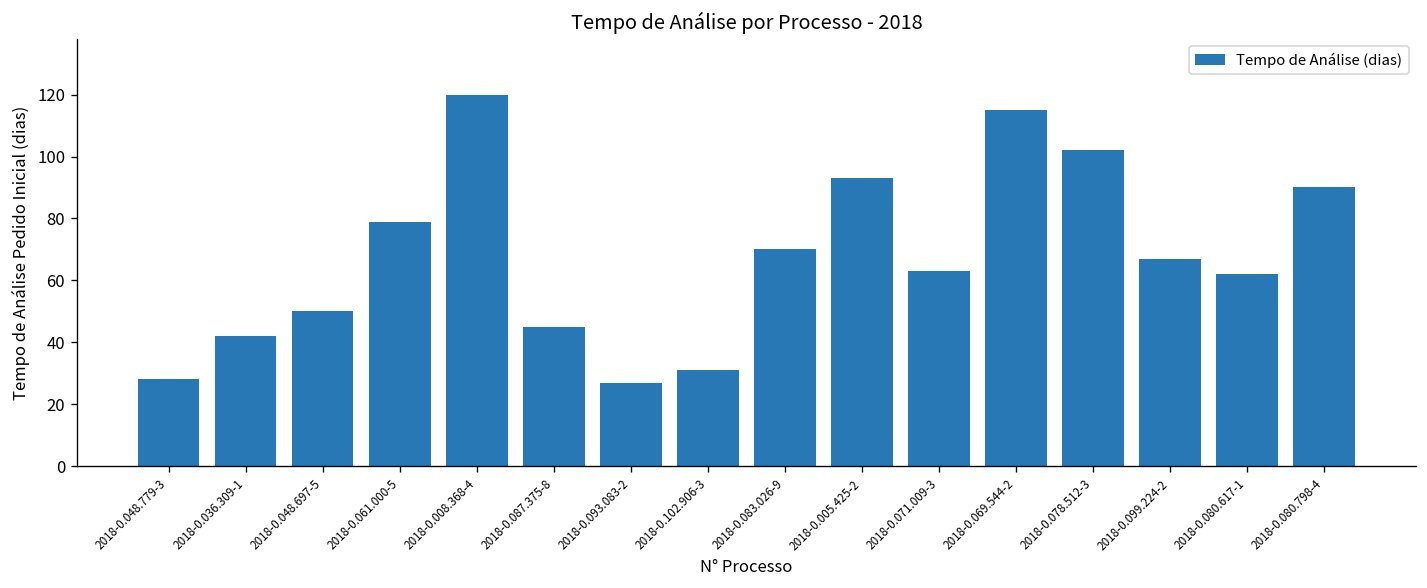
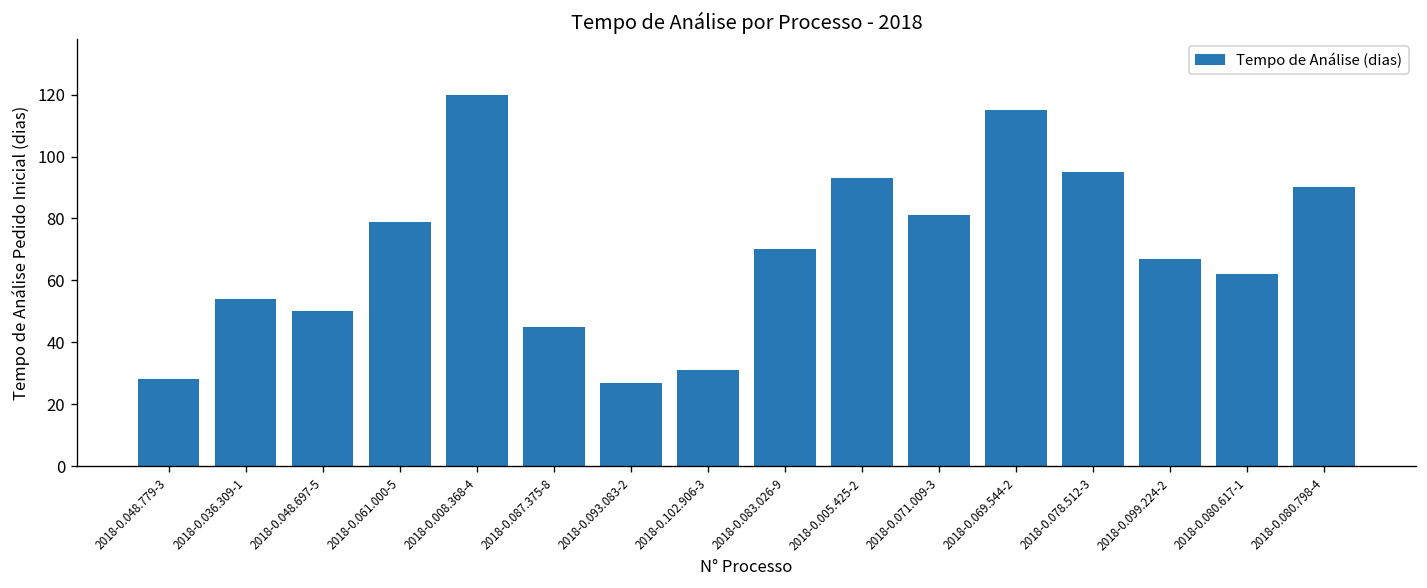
  {
    "2018-0.048.779-3": 28,
-   "2018-0.036.309-1": 42,
+   "2018-0.036.309-1": 54,
    "2018-0.048.697-5": 50,
    "2018-0.061.000-5": 79,
    "2018-0.008.368-4": 120,
    "2018-0.087.375-8": 45,
    "2018-0.093.083-2": 27,
    "2018-0.102.906-3": 31,
    "2018-0.083.026-9": 70,
    "2018-0.005.425-2": 93,
-   "2018-0.071.009-3": 63,
+   "2018-0.071.009-3": 81,
    "2018-0.069.544-2": 115,
-   "2018-0.078.512-3": 102,
+   "2018-0.078.512-3": 95,
    "2018-0.099.224-2": 67,
    "2018-0.080.617-1": 62,
    "2018-0.080.798-4": 90
  }
